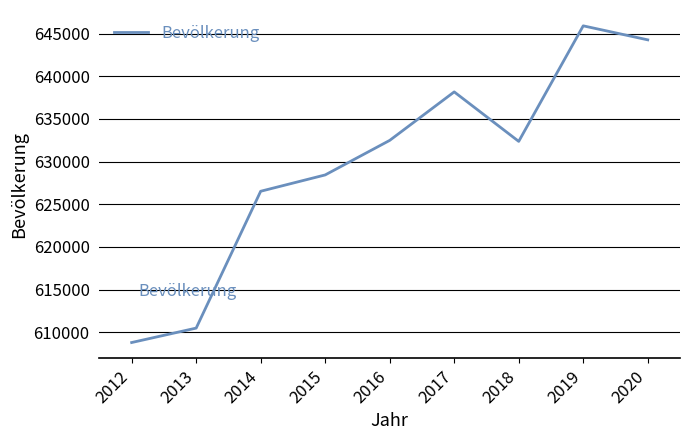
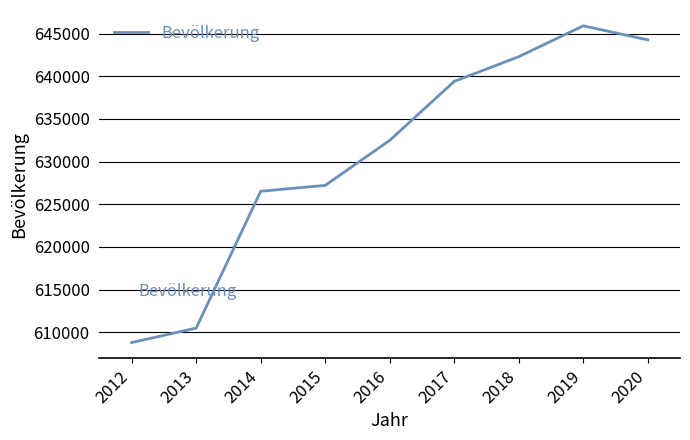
  {
    "2012": 609000,
    "2013": 610000,
    "2014": 627000,
-   "2015": 628000,
+   "2015": 627000,
    "2016": 632000,
-   "2017": 638000,
-   "2018": 632000,
+   "2017": 639000,
+   "2018": 642000,
    "2019": 646000,
    "2020": 644000
  }
